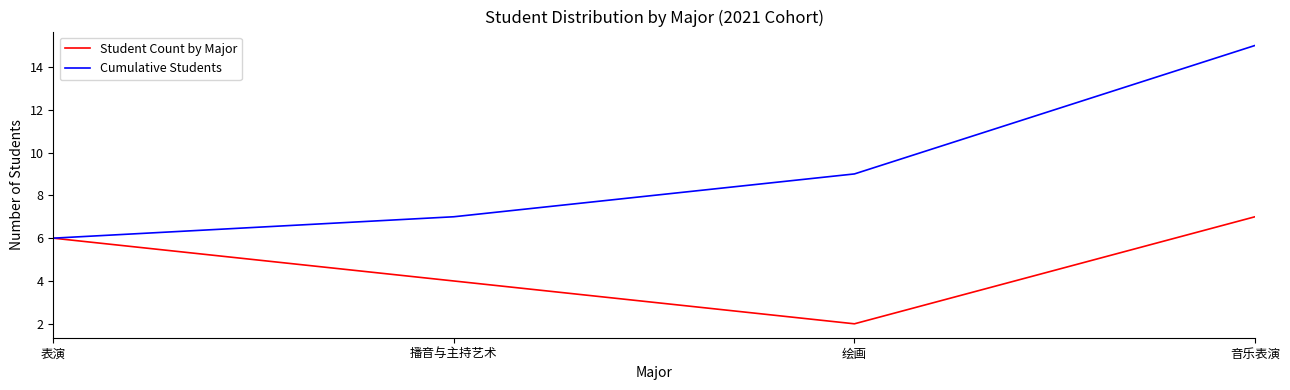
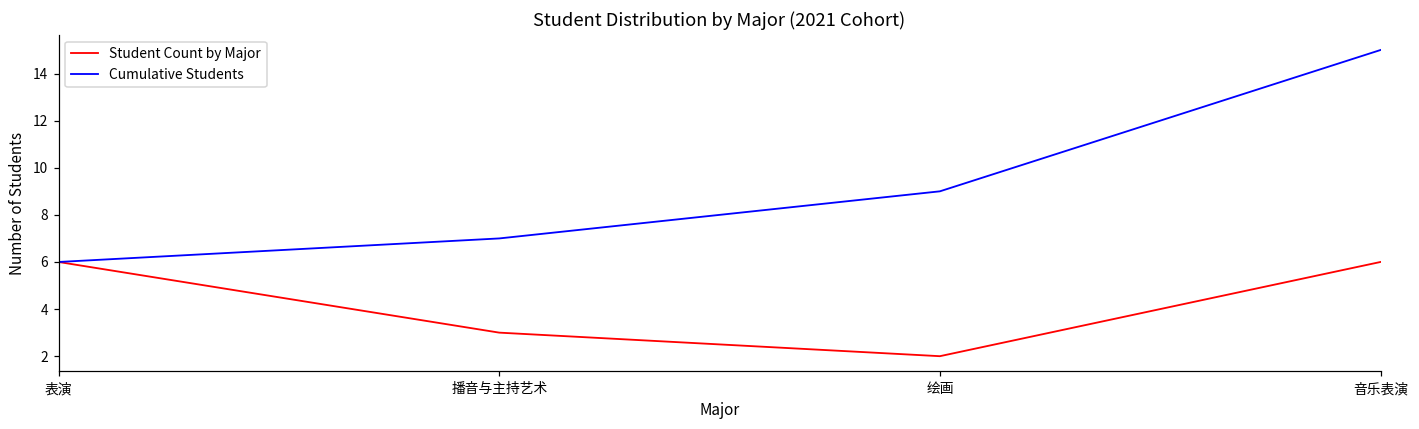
  {
    "Student Count by Major": {
-     "播音与主持艺术": 4,
+     "播音与主持艺术": 3,
      "绘画": 2,
-     "音乐表演": 7
+     "音乐表演": 6
    },
    "Cumulative Students": {
      "播音与主持艺术": 7,
      "绘画": 9,
      "音乐表演": 15
    }
  }
